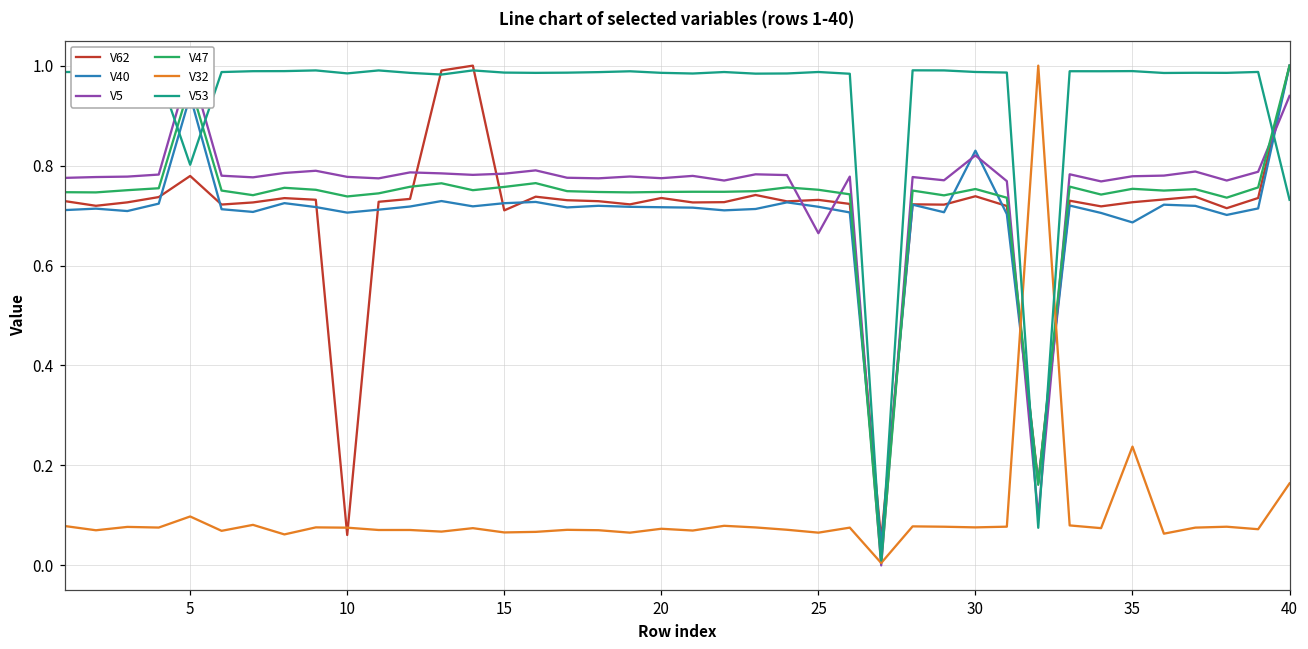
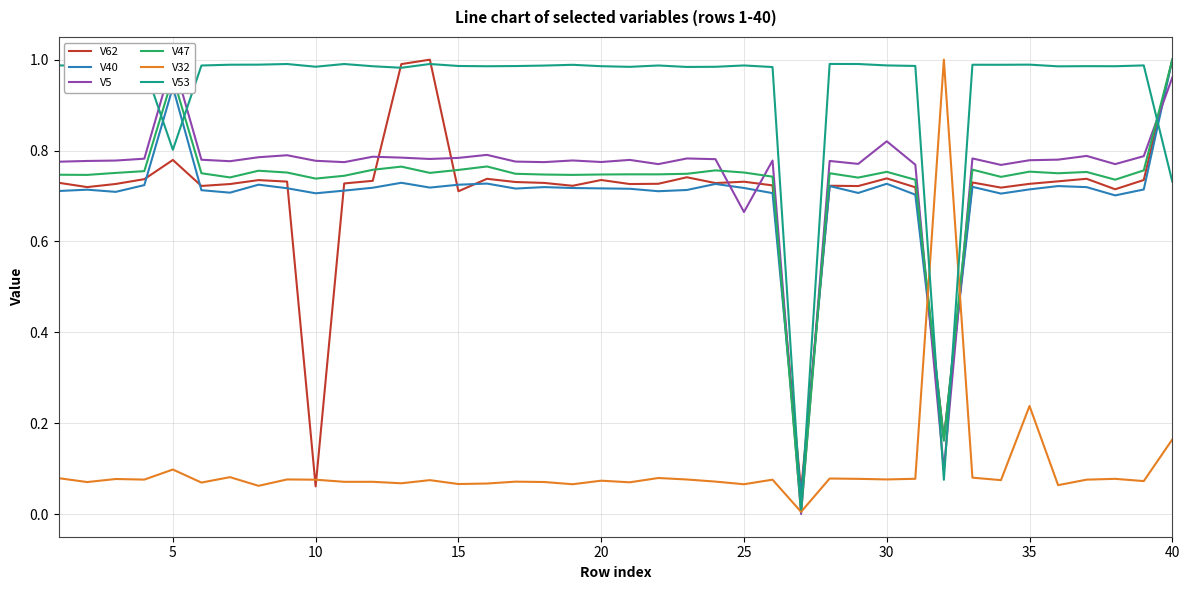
  {
    "V62": {
      "5": 0.78,
      "10": 0.06,
      "15": 0.71,
      "20": 0.74,
      "25": 0.73,
      "30": 0.74,
      "35": 0.73
    },
    "V40": {
      "10": 0.71,
      "15": 0.72,
      "20": 0.72,
      "25": 0.72,
-     "30": 0.83,
-     "35": 0.69
+     "30": 0.73,
+     "35": 0.71
    },
    "V5": {
      "10": 0.78,
      "15": 0.78,
      "20": 0.77,
      "25": 0.66,
      "30": 0.82,
      "35": 0.78,
-     "40": 0.94
+     "40": 0.96
    },
    "V32": {
      "5": 0.10,
      "10": 0.08,
      "15": 0.07,
      "20": 0.07,
      "25": 0.07,
      "30": 0.08,
      "35": 0.24,
      "40": 0.16
    }
  }
